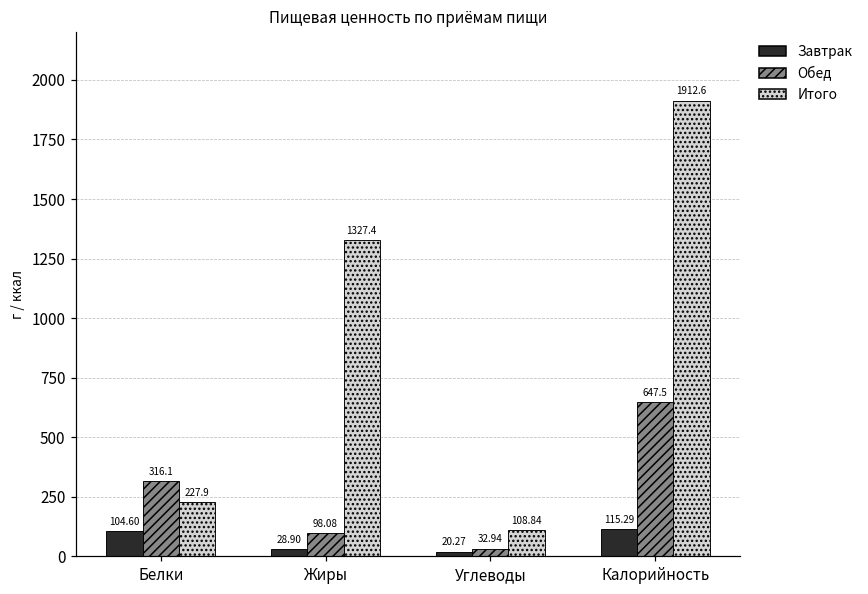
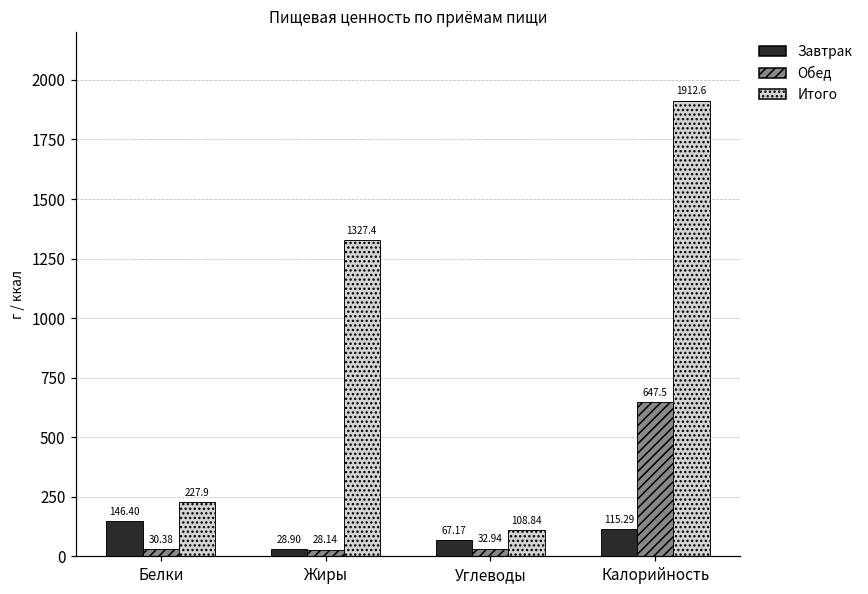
  {
    "Завтрак": {
-     "Белки": 104.60,
+     "Белки": 146.40,
      "Жиры": 28.90,
-     "Углеводы": 20.27,
+     "Углеводы": 67.17,
      "Калорийность": 115.29
    },
    "Обед": {
-     "Белки": 316.1,
-     "Жиры": 98.08,
+     "Белки": 30.38,
+     "Жиры": 28.14,
      "Углеводы": 32.94,
      "Калорийность": 647.5
    },
    "Итого": {
      "Белки": 227.9,
      "Жиры": 1327.4,
      "Углеводы": 108.84,
      "Калорийность": 1912.6
    }
  }
